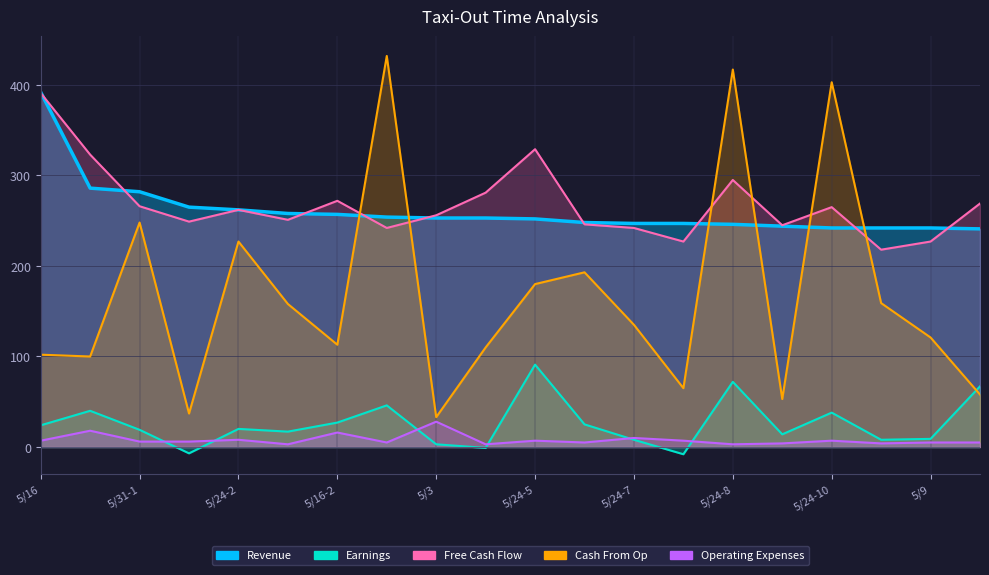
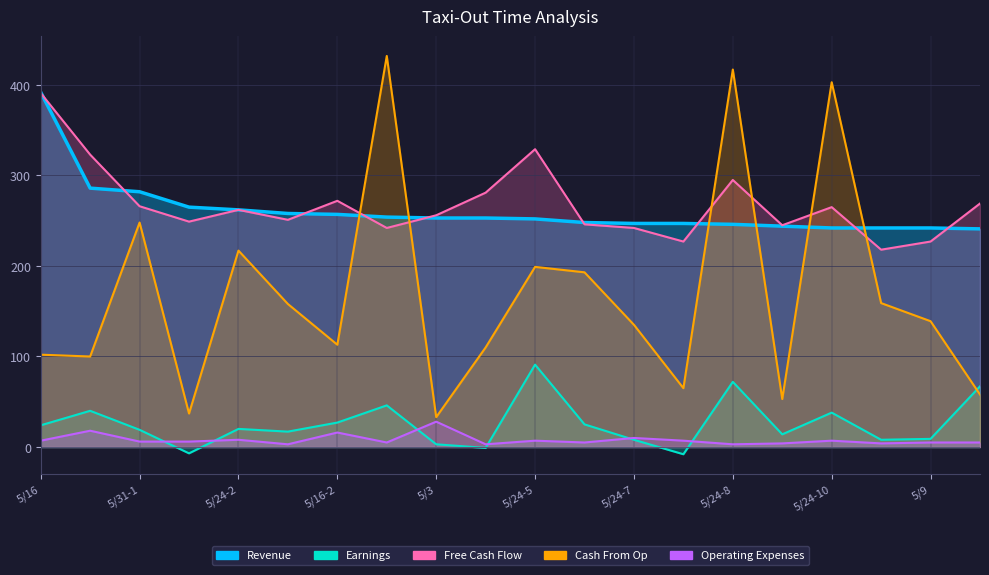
  {
    "Cash From Op": {
      "5/16": 100,
      "5/31-1": 250,
-     "5/24-2": 230,
+     "5/24-2": 220,
      "5/16-2": 110,
      "5/3": 30,
-     "5/24-5": 180,
+     "5/24-5": 200,
      "5/24-7": 140,
      "5/24-8": 420,
      "5/24-10": 400,
-     "5/9": 120
+     "5/9": 140
    }
  }
